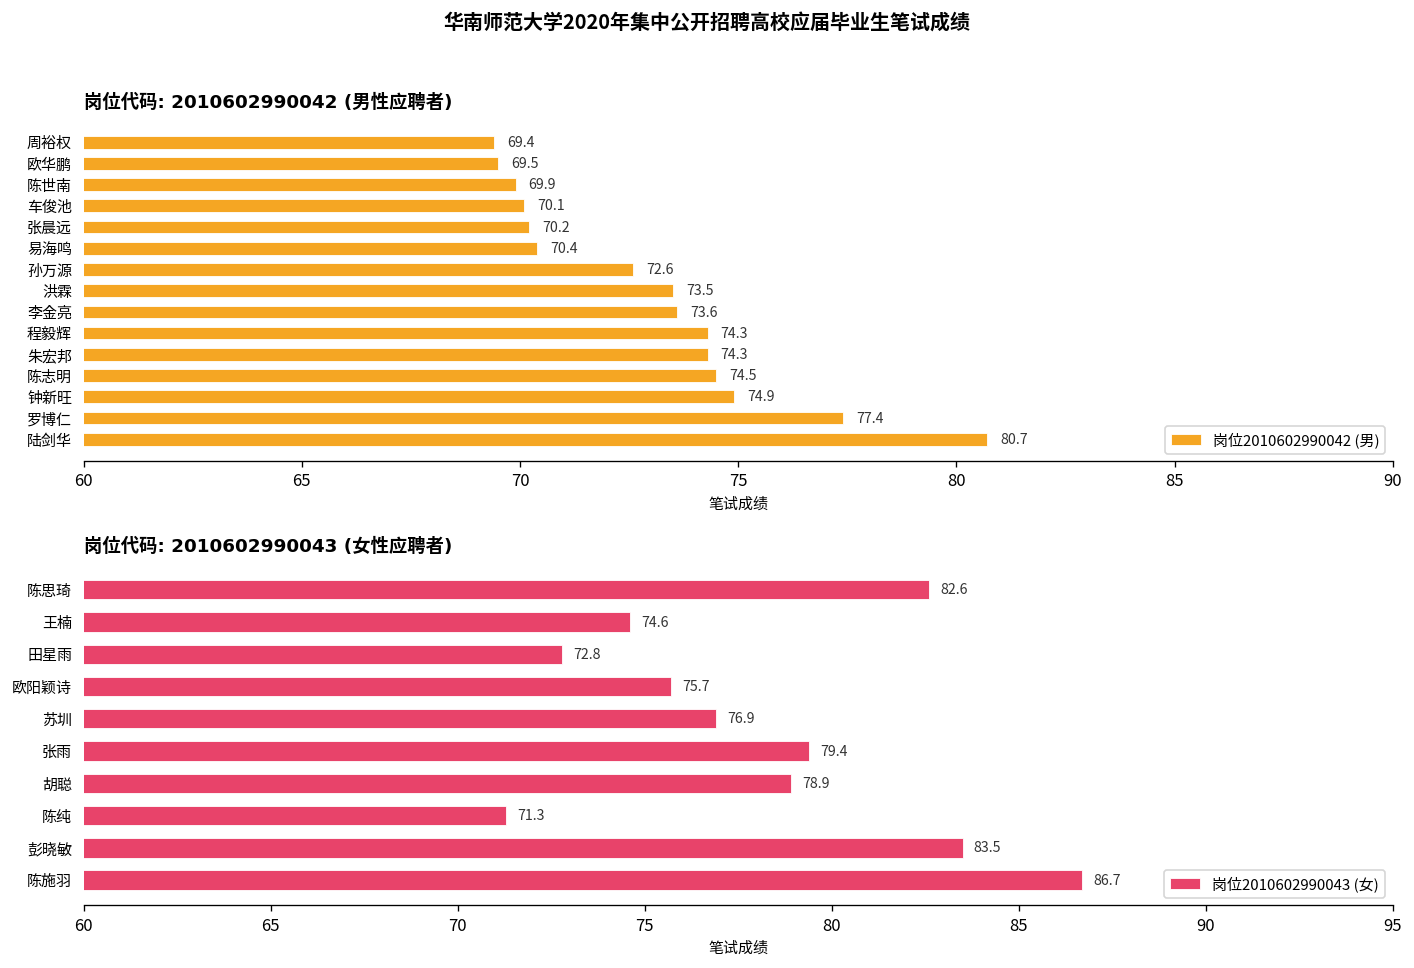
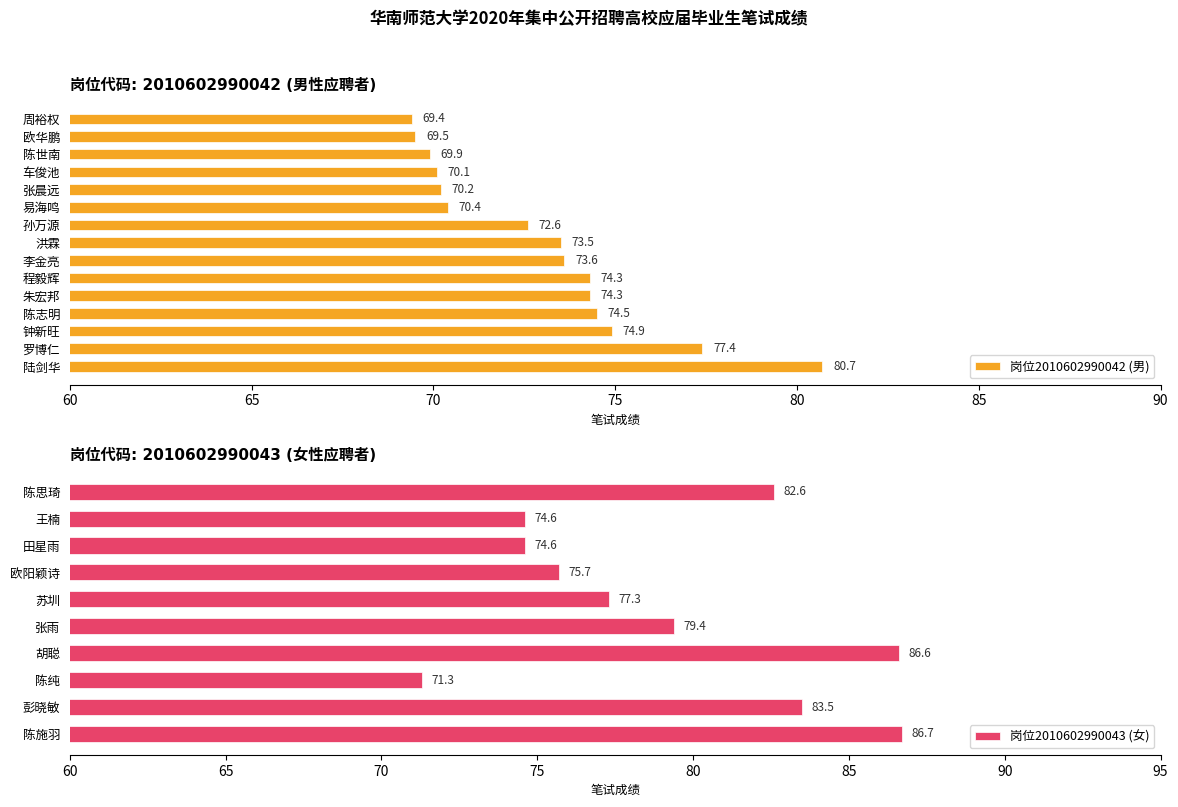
  {
    "岗位代码: 2010602990042 (男性应聘者)": {
      "周裕权": 69.4,
      "欧华鹏": 69.5,
      "陈世南": 69.9,
      "车俊池": 70.1,
      "张晨远": 70.2,
      "易海鸣": 70.4,
      "孙万源": 72.6,
      "洪霖": 73.5,
      "李金亮": 73.6,
      "程毅辉": 74.3,
      "朱宏邦": 74.3,
      "陈志明": 74.5,
      "钟新旺": 74.9,
      "罗博仁": 77.4,
      "陆剑华": 80.7
    },
    "岗位代码: 2010602990043 (女性应聘者)": {
      "陈思琦": 82.6,
      "王楠": 74.6,
-     "田星雨": 72.8,
+     "田星雨": 74.6,
      "欧阳颖诗": 75.7,
-     "苏圳": 76.9,
+     "苏圳": 77.3,
      "张雨": 79.4,
-     "胡聪": 78.9,
+     "胡聪": 86.6,
      "陈纯": 71.3,
      "彭晓敏": 83.5,
      "陈施羽": 86.7
    }
  }
